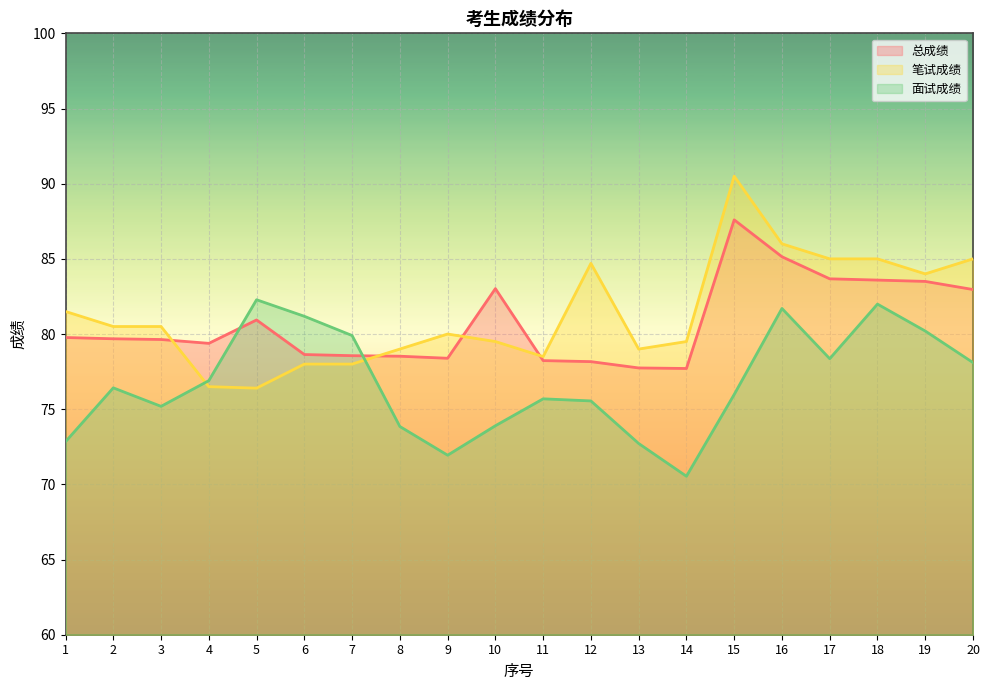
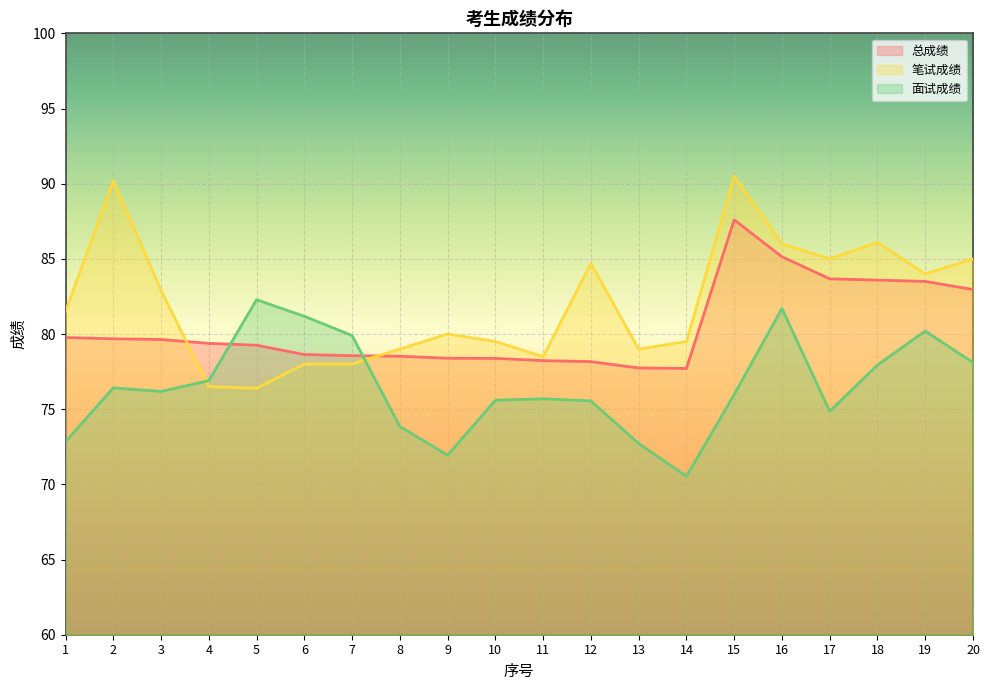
  {
    "总成绩": {
      "1": 79.8,
      "2": 79.7,
      "3": 79.6,
      "4": 79.4,
-     "5": 80.9,
+     "5": 79.3,
      "6": 78.6,
      "7": 78.6,
      "8": 78.5,
      "9": 78.4,
-     "10": 83.0,
+     "10": 78.4,
      "11": 78.2,
      "12": 78.2,
      "13": 77.7,
      "14": 77.7,
      "15": 87.6,
      "16": 85.1,
      "17": 83.7,
      "18": 83.6,
      "19": 83.5,
      "20": 83.0
    },
    "笔试成绩": {
      "1": 81.5,
-     "2": 80.5,
-     "3": 80.5,
+     "2": 90.2,
+     "3": 82.9,
      "4": 76.5,
      "5": 76.4,
      "6": 78.0,
      "7": 78.0,
      "8": 79.0,
      "9": 80.0,
      "10": 79.5,
      "11": 78.5,
      "12": 84.7,
      "13": 79.0,
      "14": 79.5,
      "15": 90.5,
      "16": 86.0,
      "17": 85.0,
-     "18": 85.0,
+     "18": 86.1,
      "19": 84.0,
      "20": 85.0
    },
    "面试成绩": {
      "1": 72.8,
      "2": 76.4,
-     "3": 75.2,
+     "3": 76.2,
      "4": 76.9,
      "5": 82.3,
      "6": 81.2,
      "7": 79.9,
      "8": 73.9,
      "9": 71.9,
-     "10": 73.9,
+     "10": 75.6,
      "11": 75.7,
      "12": 75.6,
      "13": 72.7,
      "14": 70.5,
      "15": 76.0,
      "16": 81.7,
-     "17": 78.4,
-     "18": 82.0,
+     "17": 74.9,
+     "18": 77.9,
      "19": 80.2,
      "20": 78.1
    }
  }
